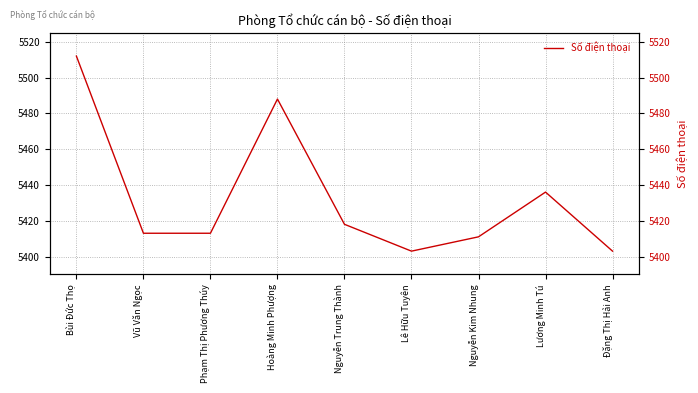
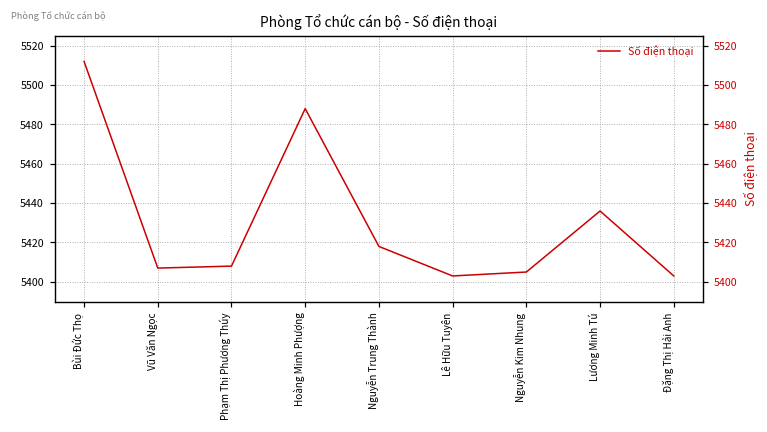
  {
    "Bùi Đức Thọ": 5512,
-   "Vũ Văn Ngọc": 5413,
-   "Phạm Thị Phương Thúy": 5413,
+   "Vũ Văn Ngọc": 5407,
+   "Phạm Thị Phương Thúy": 5408,
    "Hoàng Minh Phượng": 5488,
    "Nguyễn Trung Thành": 5418,
    "Lê Hữu Tuyên": 5403,
-   "Nguyễn Kim Nhung": 5411,
+   "Nguyễn Kim Nhung": 5405,
    "Lương Minh Tú": 5436,
    "Đặng Thị Hải Anh": 5403
  }
